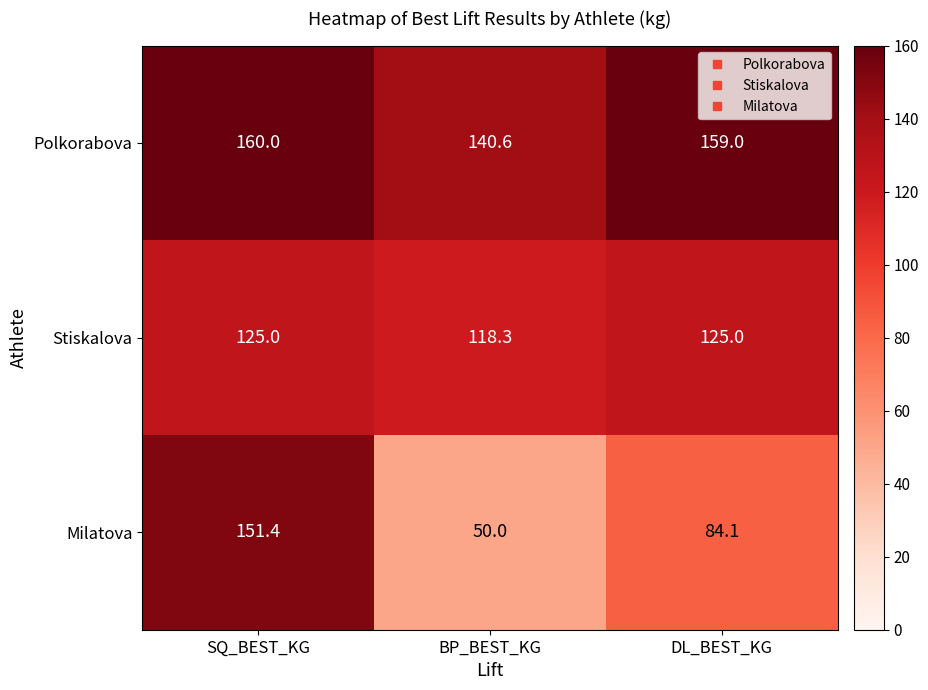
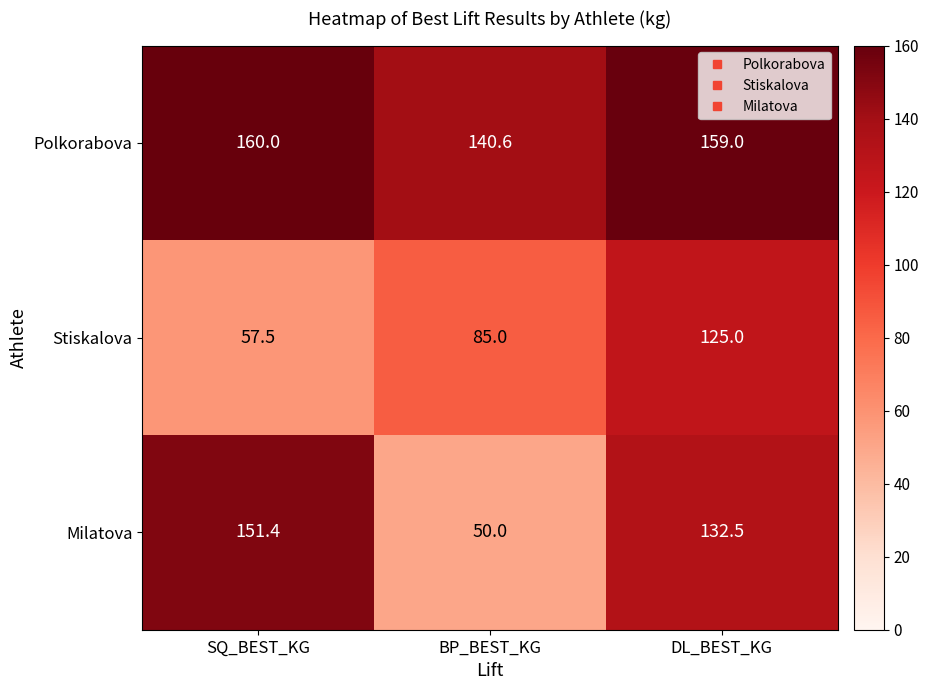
  {
    "Polkorabova": {
      "SQ_BEST_KG": 160.0,
      "BP_BEST_KG": 140.6,
      "DL_BEST_KG": 159.0
    },
    "Stiskalova": {
-     "SQ_BEST_KG": 125.0,
-     "BP_BEST_KG": 118.3,
+     "SQ_BEST_KG": 57.5,
+     "BP_BEST_KG": 85.0,
      "DL_BEST_KG": 125.0
    },
    "Milatova": {
      "SQ_BEST_KG": 151.4,
      "BP_BEST_KG": 50.0,
-     "DL_BEST_KG": 84.1
+     "DL_BEST_KG": 132.5
    }
  }
